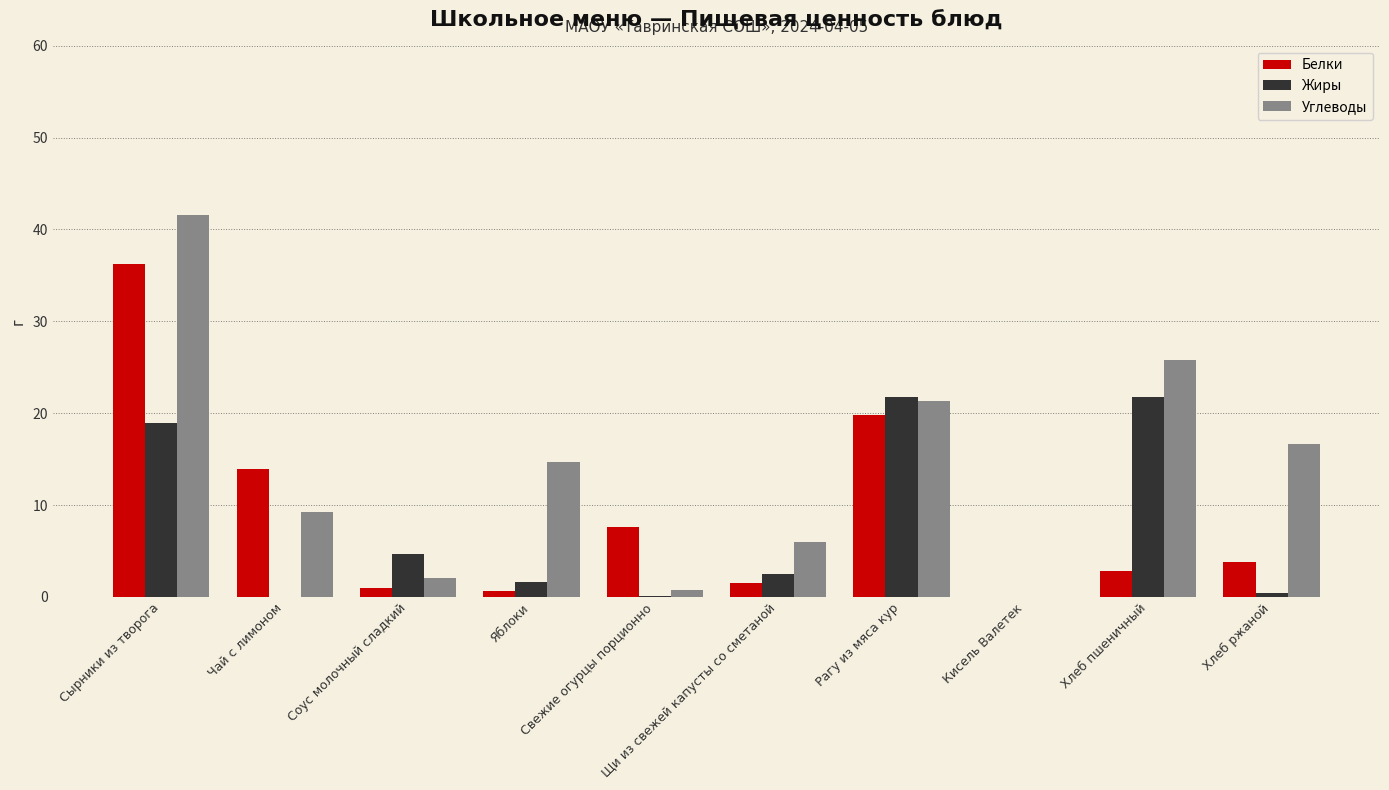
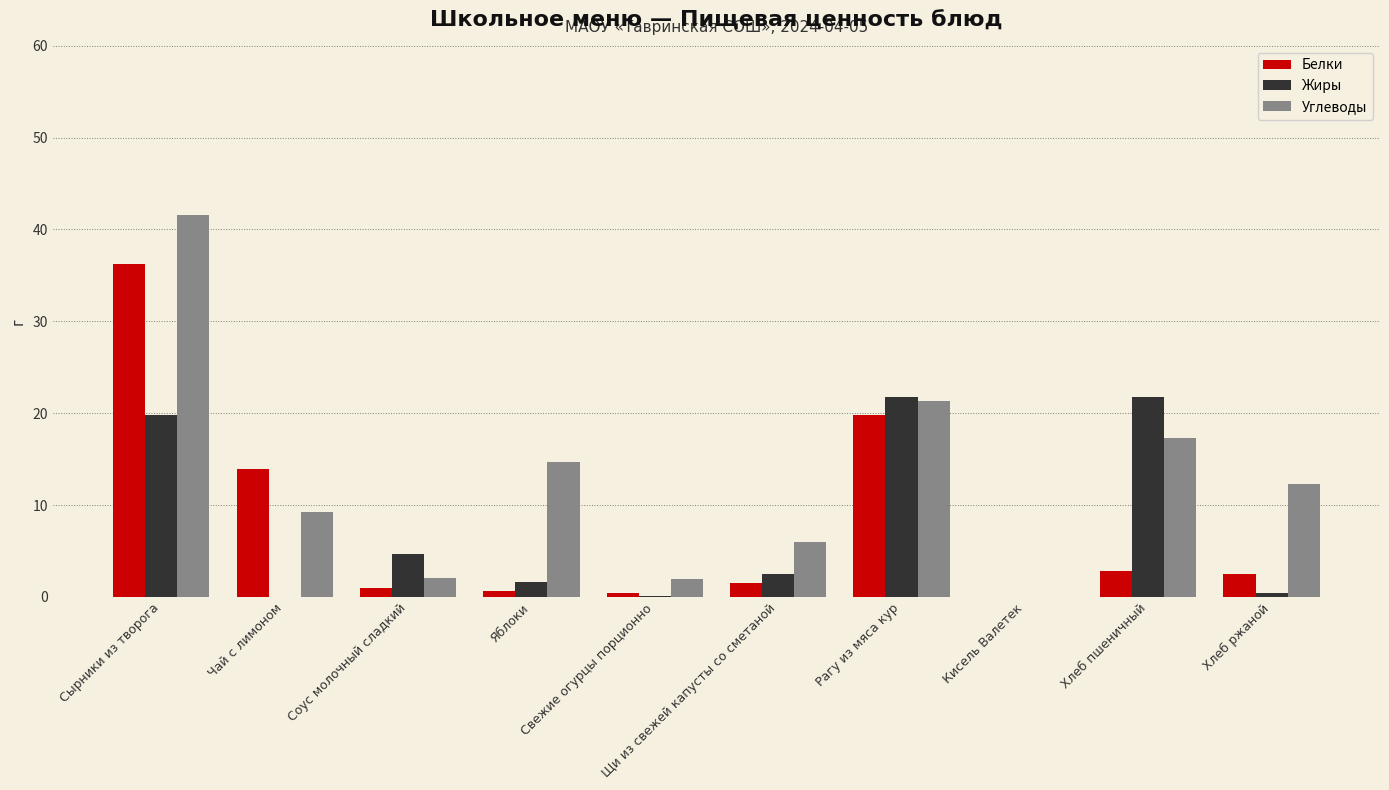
  {
    "Белки": {
      "Сырники из творога": 36,
      "Чай с лимоном": 14,
      "Соус молочный сладкий": 1,
      "Яблоки": 1,
-     "Свежие огурцы порционно": 8,
+     "Свежие огурцы порционно": 0,
      "Щи из свежей капусты со сметаной": 1,
      "Рагу из мяса кур": 20,
      "Кисель Валетек": 0,
      "Хлеб пшеничный": 3,
-     "Хлеб ржаной": 4
+     "Хлеб ржаной": 3
    },
    "Жиры": {
-     "Сырники из творога": 19,
+     "Сырники из творога": 20,
      "Соус молочный сладкий": 5,
      "Яблоки": 2,
      "Щи из свежей капусты со сметаной": 3,
      "Рагу из мяса кур": 22,
      "Кисель Валетек": 0,
      "Хлеб пшеничный": 22,
      "Хлеб ржаной": 0
    },
    "Углеводы": {
      "Сырники из творога": 42,
      "Чай с лимоном": 9,
      "Соус молочный сладкий": 2,
      "Яблоки": 15,
-     "Свежие огурцы порционно": 1,
+     "Свежие огурцы порционно": 2,
      "Щи из свежей капусты со сметаной": 6,
      "Рагу из мяса кур": 21,
      "Кисель Валетек": 0,
-     "Хлеб пшеничный": 26,
-     "Хлеб ржаной": 17
+     "Хлеб пшеничный": 17,
+     "Хлеб ржаной": 12
    }
  }
